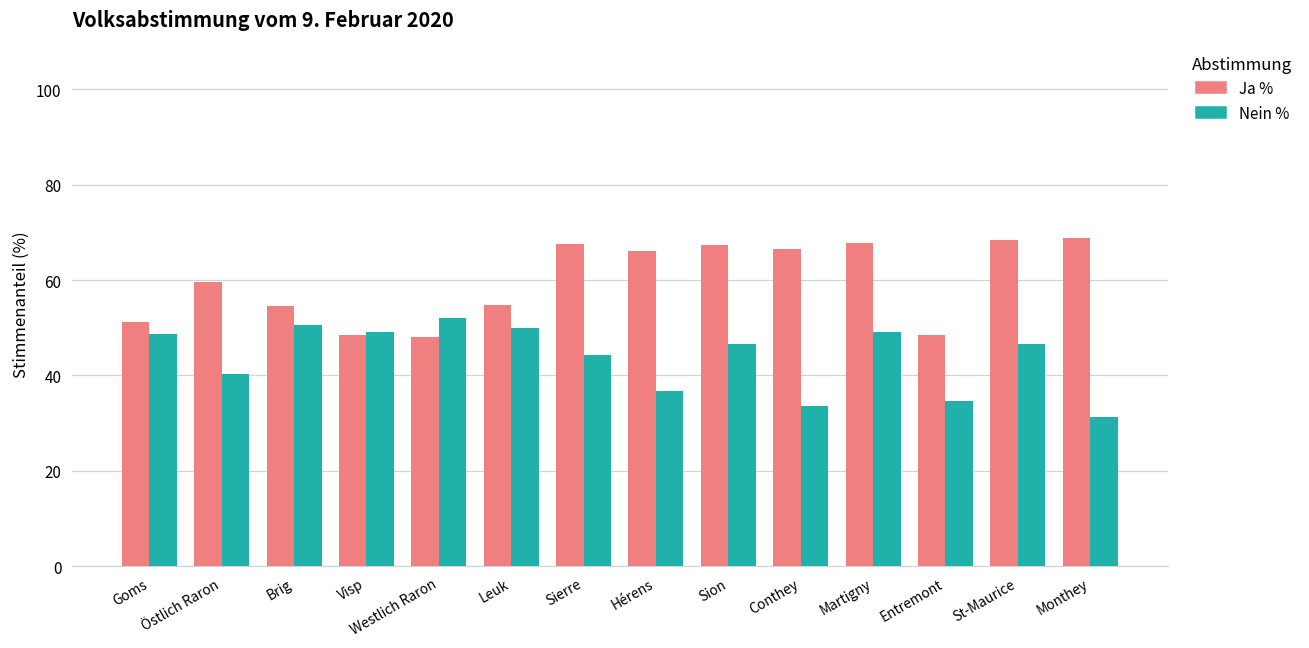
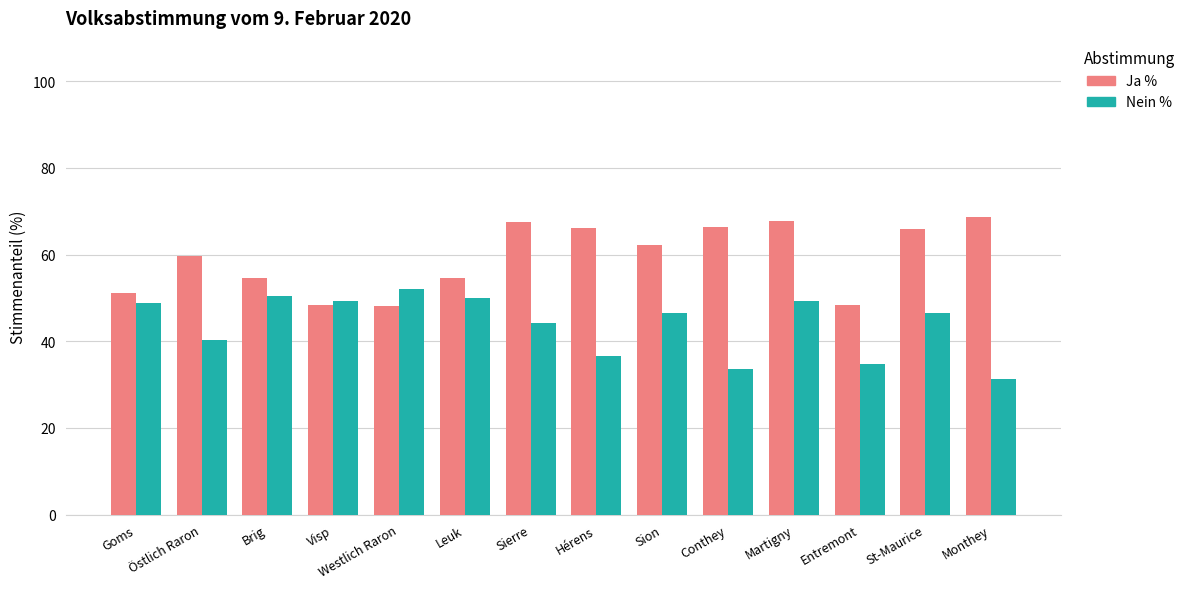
  {
    "Ja %": {
      "Goms": 51,
      "Östlich Raron": 60,
      "Brig": 55,
      "Visp": 48,
      "Westlich Raron": 48,
      "Leuk": 55,
      "Sierre": 68,
      "Hérens": 66,
-     "Sion": 67,
+     "Sion": 62,
      "Conthey": 66,
      "Martigny": 68,
      "Entremont": 48,
-     "St-Maurice": 68,
+     "St-Maurice": 66,
      "Monthey": 69
    },
    "Nein %": {
      "Goms": 49,
      "Östlich Raron": 40,
      "Brig": 51,
      "Visp": 49,
      "Westlich Raron": 52,
      "Leuk": 50,
      "Sierre": 44,
      "Hérens": 37,
      "Sion": 47,
      "Conthey": 34,
      "Martigny": 49,
      "Entremont": 35,
      "St-Maurice": 47,
      "Monthey": 31
    }
  }
